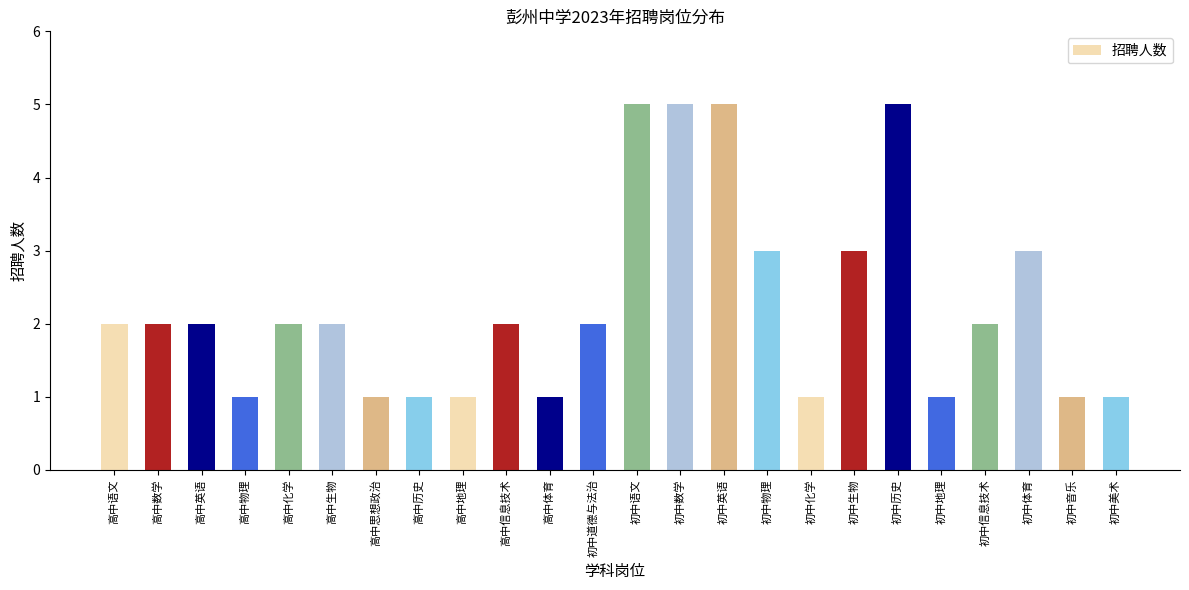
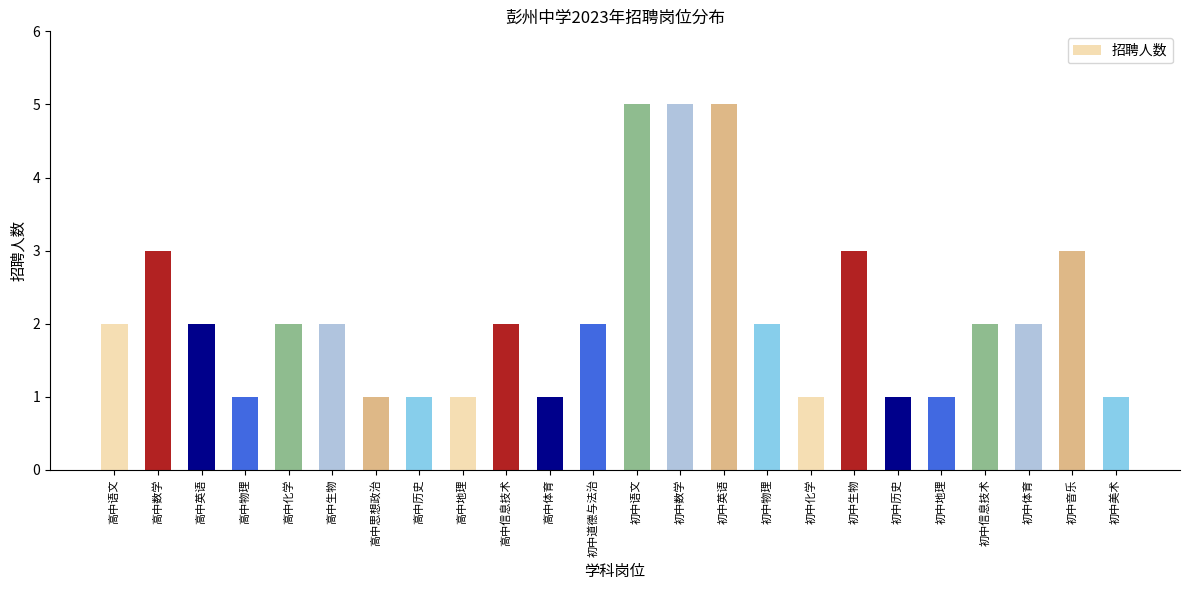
  {
    "高中语文": 2,
-   "高中数学": 2,
+   "高中数学": 3,
    "高中英语": 2,
    "高中物理": 1,
    "高中化学": 2,
    "高中生物": 2,
    "高中思想政治": 1,
    "高中历史": 1,
    "高中地理": 1,
    "高中信息技术": 2,
    "高中体育": 1,
    "初中道德与法治": 2,
    "初中语文": 5,
    "初中数学": 5,
    "初中英语": 5,
-   "初中物理": 3,
+   "初中物理": 2,
    "初中化学": 1,
    "初中生物": 3,
-   "初中历史": 5,
+   "初中历史": 1,
    "初中地理": 1,
    "初中信息技术": 2,
-   "初中体育": 3,
-   "初中音乐": 1,
+   "初中体育": 2,
+   "初中音乐": 3,
    "初中美术": 1
  }
